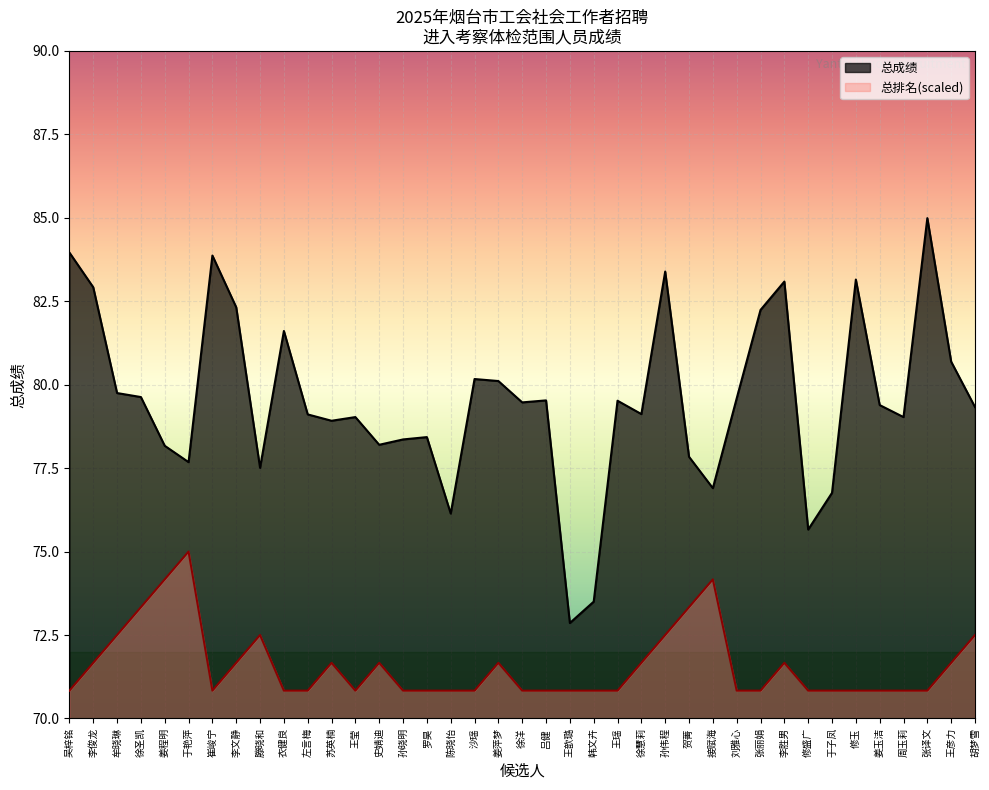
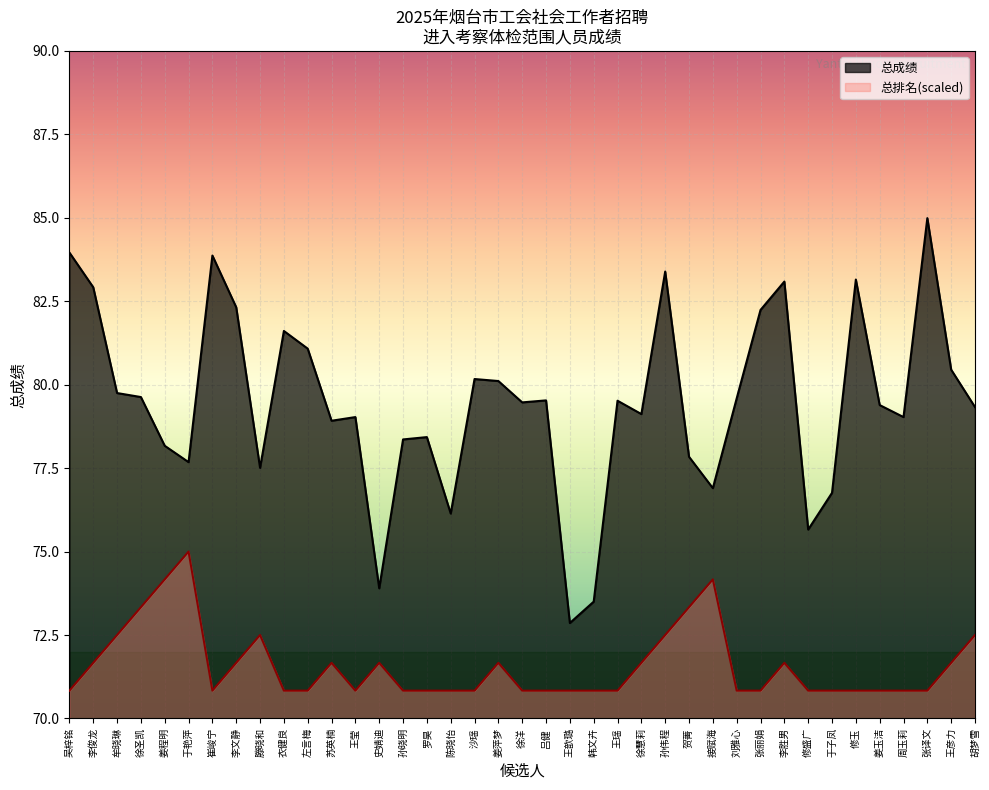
  {
    "总成绩": {
      "吴梓铭": 84.0,
      "李俊龙": 82.9,
      "牟晓琳": 79.8,
      "徐圣凯": 79.6,
      "姜程明": 78.2,
      "于艳萍": 77.7,
      "崔峻宁": 83.9,
      "李文静": 82.3,
      "滕晓和": 77.5,
      "衣健良": 81.6,
-     "左言梅": 79.1,
+     "左言梅": 81.1,
      "苏英楠": 78.9,
      "王莹": 79.0,
-     "史婧迪": 78.2,
+     "史婧迪": 73.9,
      "孙晓明": 78.4,
      "罗昊": 78.4,
      "陈晓怡": 76.1,
      "沙瑶": 80.2,
      "姜萍梦": 80.1,
      "徐洋": 79.5,
      "吕健": 79.5,
      "王歆璐": 72.9,
      "韩文卉": 73.5,
      "王瑶": 79.5,
      "徐慧莉": 79.1,
      "孙伟程": 83.4,
      "贺菁": 77.8,
      "接赋海": 76.9,
      "刘雅心": 79.6,
      "张丽娟": 82.2,
      "李胜男": 83.1,
      "修盛广": 75.7,
      "于子凤": 76.8,
      "修玉": 83.2,
      "姜玉洁": 79.4,
      "周玉莉": 79.0,
      "张译文": 85.0,
-     "王彦力": 80.7,
+     "王彦力": 80.5,
      "胡梦雪": 79.3
    },
    "总排名(scaled)": {
      "吴梓铭": 70.8,
      "李俊龙": 71.7,
      "牟晓琳": 72.5,
      "徐圣凯": 73.3,
      "姜程明": 74.2,
      "于艳萍": 75.0,
      "崔峻宁": 70.8,
      "李文静": 71.7,
      "滕晓和": 72.5,
      "衣健良": 70.8,
      "左言梅": 70.8,
      "苏英楠": 71.7,
      "王莹": 70.8,
      "史婧迪": 71.7,
      "孙晓明": 70.8,
      "罗昊": 70.8,
      "陈晓怡": 70.8,
      "沙瑶": 70.8,
      "姜萍梦": 71.7,
      "徐洋": 70.8,
      "吕健": 70.8,
      "王歆璐": 70.8,
      "韩文卉": 70.8,
      "王瑶": 70.8,
      "徐慧莉": 71.7,
      "孙伟程": 72.5,
      "贺菁": 73.3,
      "接赋海": 74.2,
      "刘雅心": 70.8,
      "张丽娟": 70.8,
      "李胜男": 71.7,
      "修盛广": 70.8,
      "于子凤": 70.8,
      "修玉": 70.8,
      "姜玉洁": 70.8,
      "周玉莉": 70.8,
      "张译文": 70.8,
      "王彦力": 71.7,
      "胡梦雪": 72.5
    }
  }
